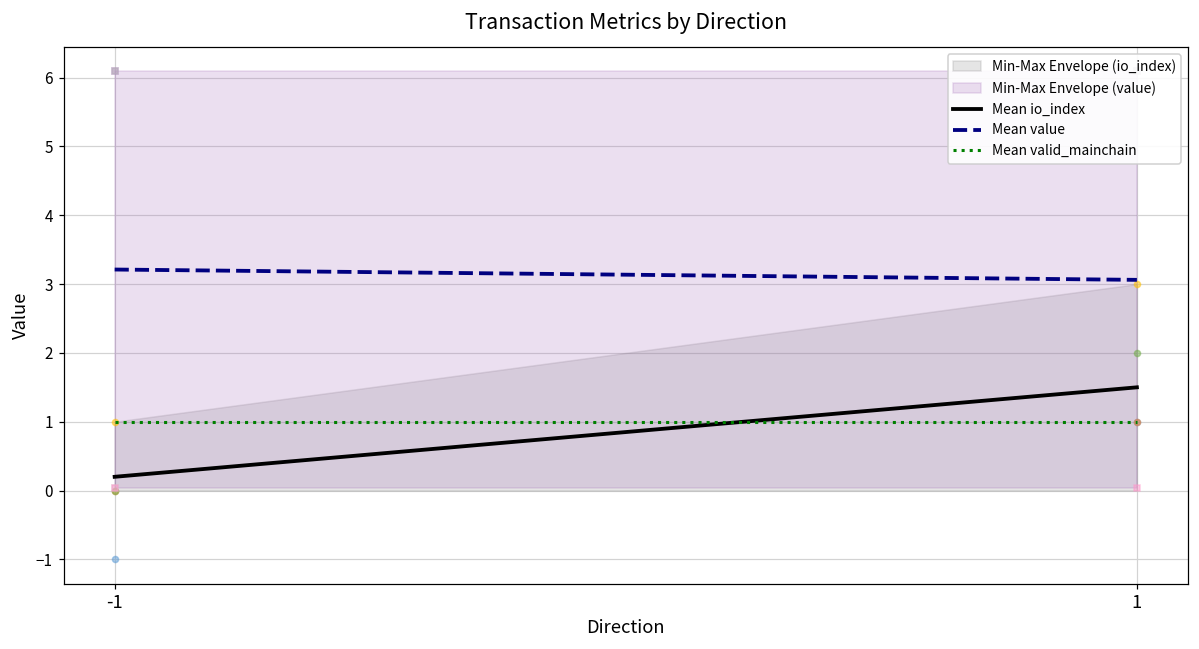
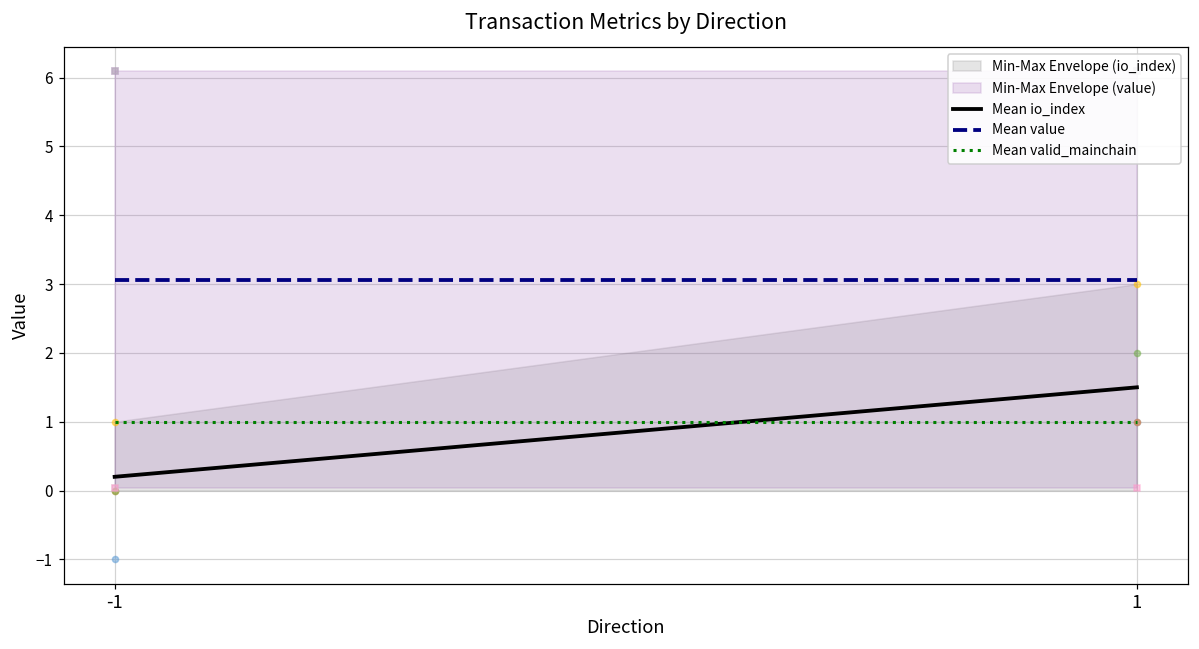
  {
    "Mean io_index": {
      "-1": 0.2,
      "1": 1.5
    },
    "Mean value": {
-     "-1": 3.2,
+     "-1": 3.1,
      "1": 3.1
    }
  }
